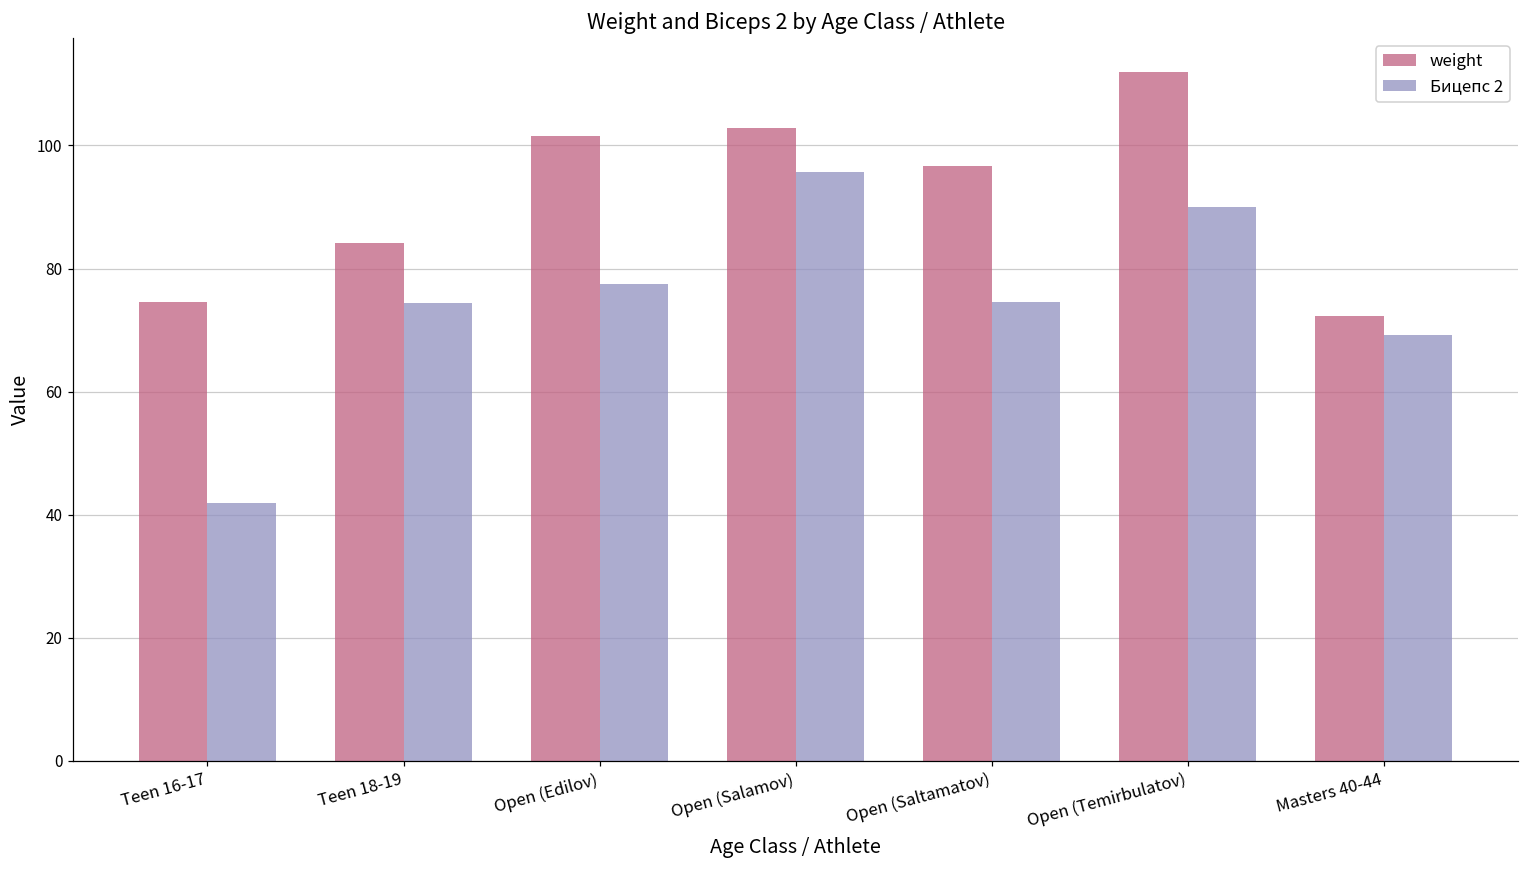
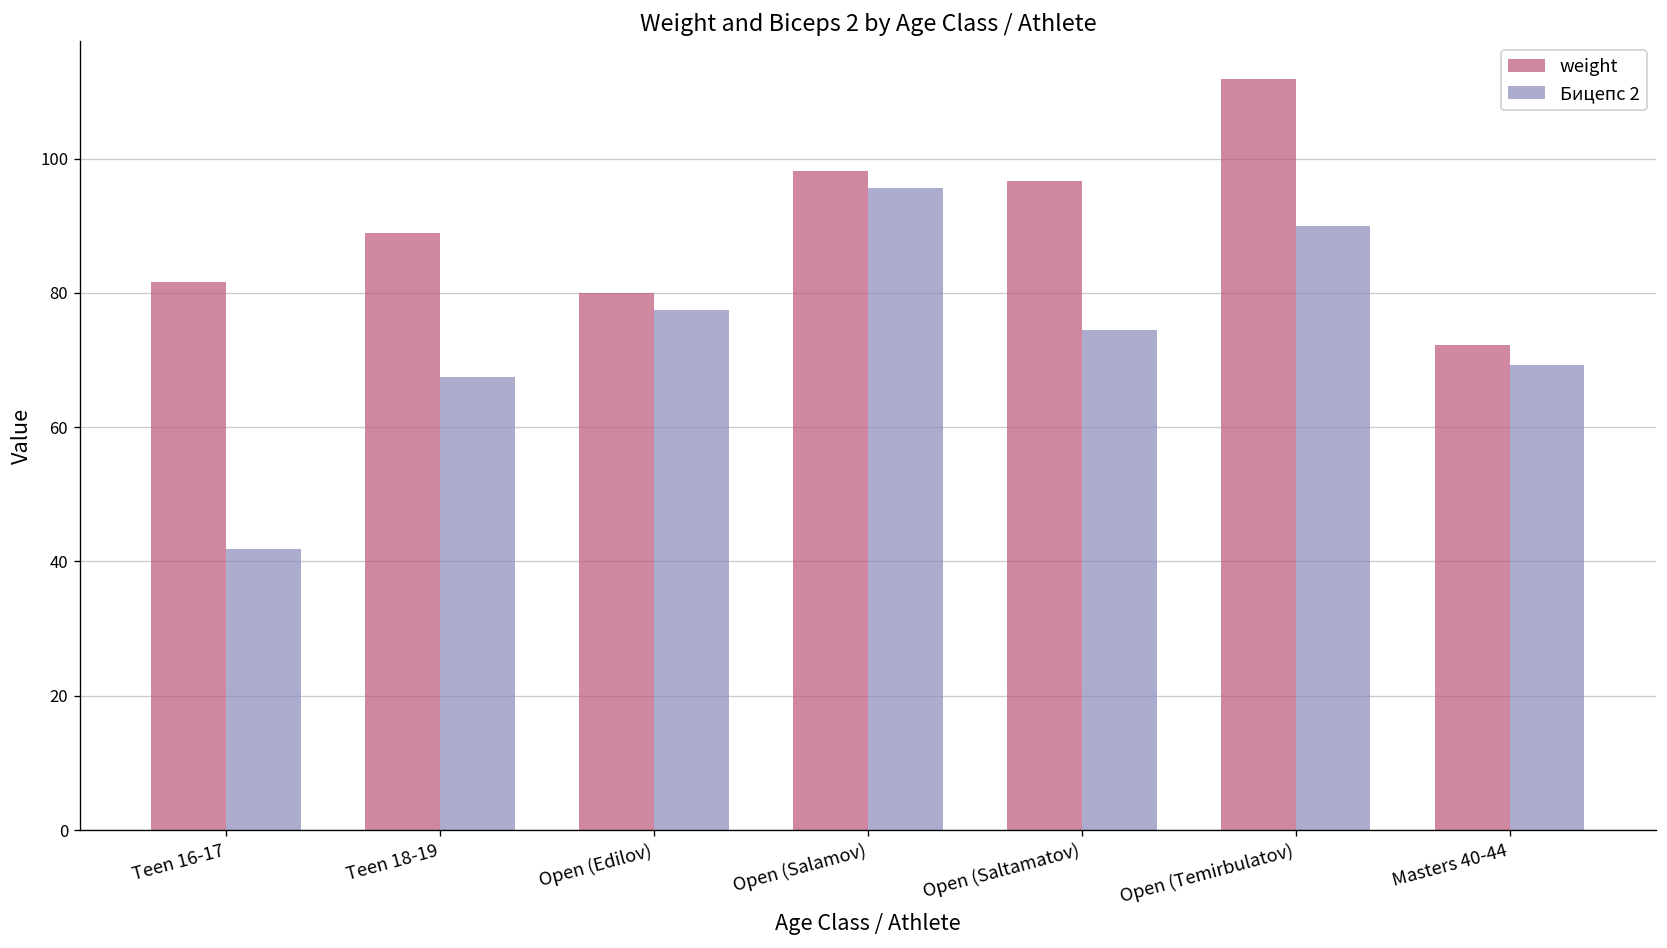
  {
    "weight": {
-     "Teen 16-17": 75,
-     "Teen 18-19": 84,
-     "Open (Edilov)": 102,
-     "Open (Salamov)": 103,
+     "Teen 16-17": 82,
+     "Teen 18-19": 89,
+     "Open (Edilov)": 80,
+     "Open (Salamov)": 98,
      "Open (Saltamatov)": 97,
      "Open (Temirbulatov)": 112,
      "Masters 40-44": 72
    },
    "Бицепс 2": {
      "Teen 16-17": 42,
-     "Teen 18-19": 74,
+     "Teen 18-19": 68,
      "Open (Edilov)": 78,
      "Open (Salamov)": 96,
      "Open (Saltamatov)": 75,
      "Open (Temirbulatov)": 90,
      "Masters 40-44": 69
    }
  }
